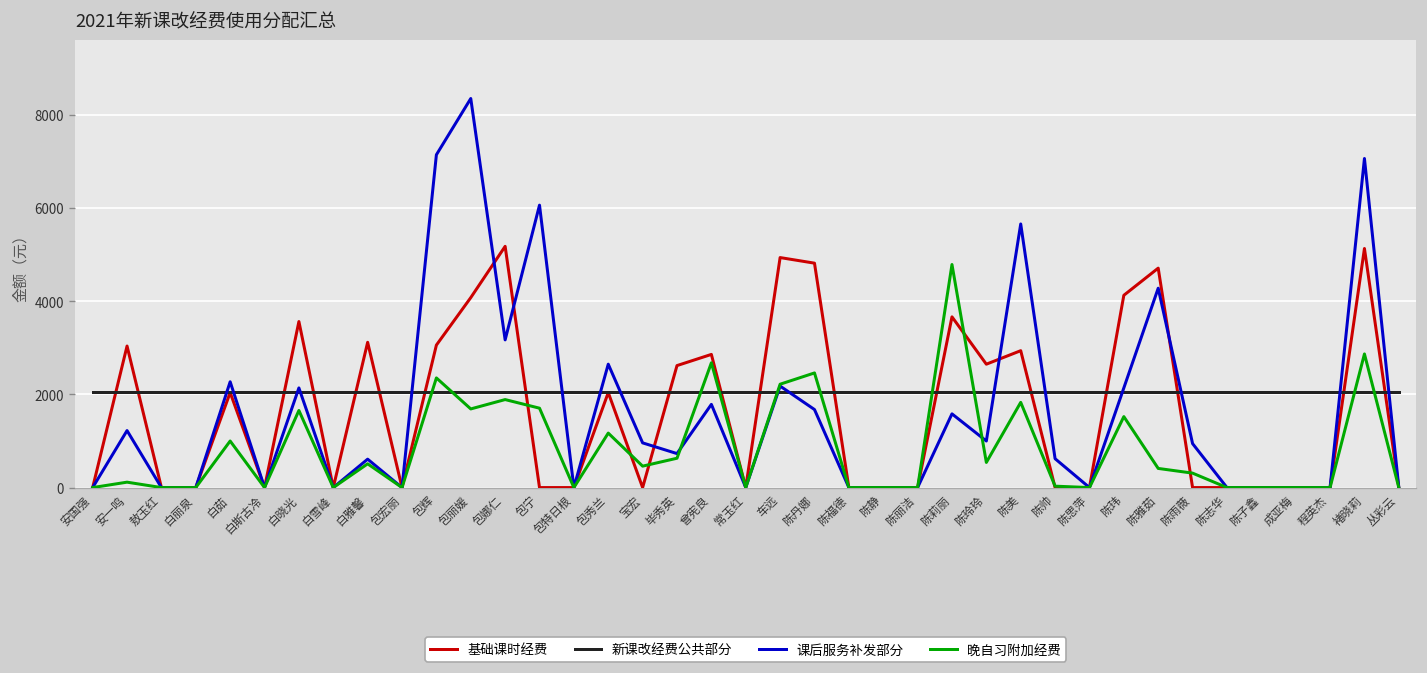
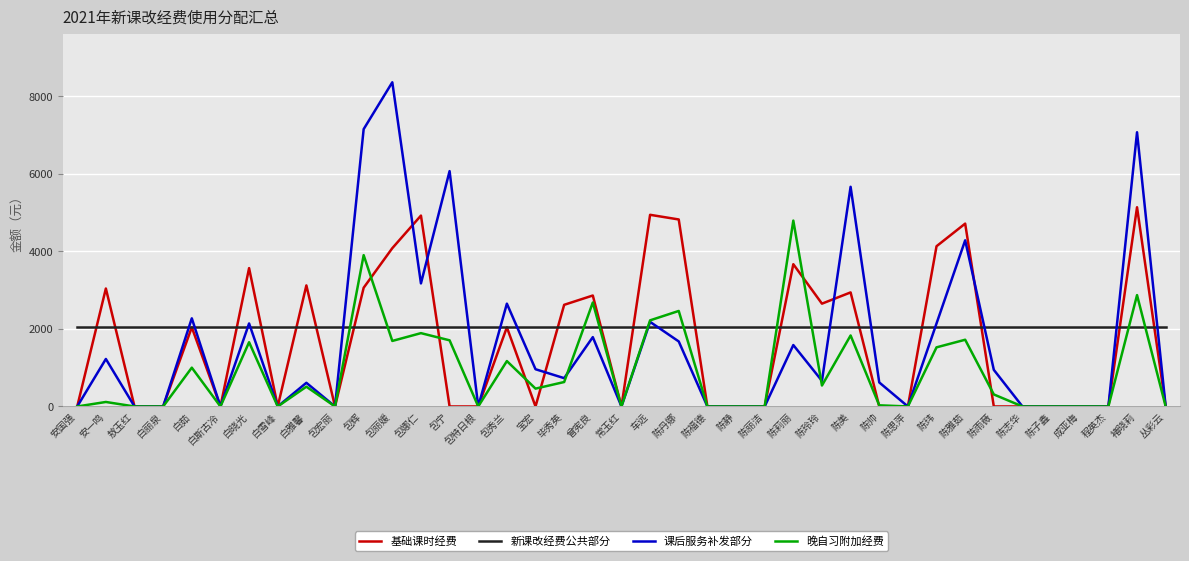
  {
    "基础课时经费": {
      "安一鸣": 3000,
      "白晓光": 3600,
      "白雅馨": 3100,
      "包辉": 3100,
      "包丽媛": 4100,
-     "包娜仁": 5200,
+     "包娜仁": 4900,
      "包宁": 0,
      "宝宏": 0,
      "毕秀英": 2600,
      "曾宪良": 2900,
      "车远": 4900,
      "陈丹娜": 4800,
      "陈莉丽": 3700,
      "陈玲玲": 2700,
      "陈美": 2900,
      "陈玮": 4100,
      "陈雅茹": 4700,
      "陈雨薇": 0,
      "褚晓莉": 5100
    },
    "新课改经费公共部分": {
      "安国强": 2100,
      "安一鸣": 2100,
      "敖玉红": 2100,
      "白丽泉": 2100,
      "白斯古冷": 2100,
      "白晓光": 2100,
      "白雪峰": 2100,
      "白雅馨": 2100,
      "包宏丽": 2100,
      "包辉": 2100,
      "包丽媛": 2100,
      "包娜仁": 2100,
      "包宁": 2100,
      "包特日根": 2100,
      "宝宏": 2100,
      "毕秀英": 2100,
      "曾宪良": 2100,
      "常玉红": 2100,
      "车远": 2100,
      "陈丹娜": 2100,
      "陈福德": 2100,
      "陈静": 2100,
      "陈丽洁": 2100,
      "陈莉丽": 2100,
      "陈玲玲": 2100,
      "陈美": 2100,
      "陈帅": 2100,
      "陈思萍": 2100,
      "陈玮": 2100,
      "陈雅茹": 2100,
      "陈雨薇": 2100,
      "陈志华": 2100,
      "陈子鑫": 2100,
      "成亚梅": 2100,
      "程英杰": 2100,
      "褚晓莉": 2100,
      "丛彩云": 2100
    },
    "课后服务补发部分": {
      "安一鸣": 1200,
      "白茹": 2300,
      "白晓光": 2100,
      "白雅馨": 600,
      "包辉": 7100,
      "包丽媛": 8400,
      "包娜仁": 3200,
      "包宁": 6100,
      "包秀兰": 2700,
      "宝宏": 1000,
      "毕秀英": 700,
      "曾宪良": 1800,
      "陈丹娜": 1700,
      "陈莉丽": 1600,
-     "陈玲玲": 1000,
+     "陈玲玲": 700,
      "陈美": 5700,
      "陈帅": 600,
      "陈玮": 2100,
      "陈雅茹": 4300,
      "陈雨薇": 900,
      "褚晓莉": 7100
    },
    "晚自习附加经费": {
      "安一鸣": 100,
      "白茹": 1000,
      "白晓光": 1700,
      "白雅馨": 500,
-     "包辉": 2400,
+     "包辉": 3900,
      "包丽媛": 1700,
      "包娜仁": 1900,
      "包宁": 1700,
      "包秀兰": 1200,
      "宝宏": 500,
      "毕秀英": 600,
      "曾宪良": 2700,
      "陈丹娜": 2500,
      "陈莉丽": 4800,
      "陈玲玲": 500,
      "陈美": 1800,
      "陈玮": 1500,
-     "陈雅茹": 400,
+     "陈雅茹": 1700,
      "陈雨薇": 300,
      "褚晓莉": 2900
    }
  }
